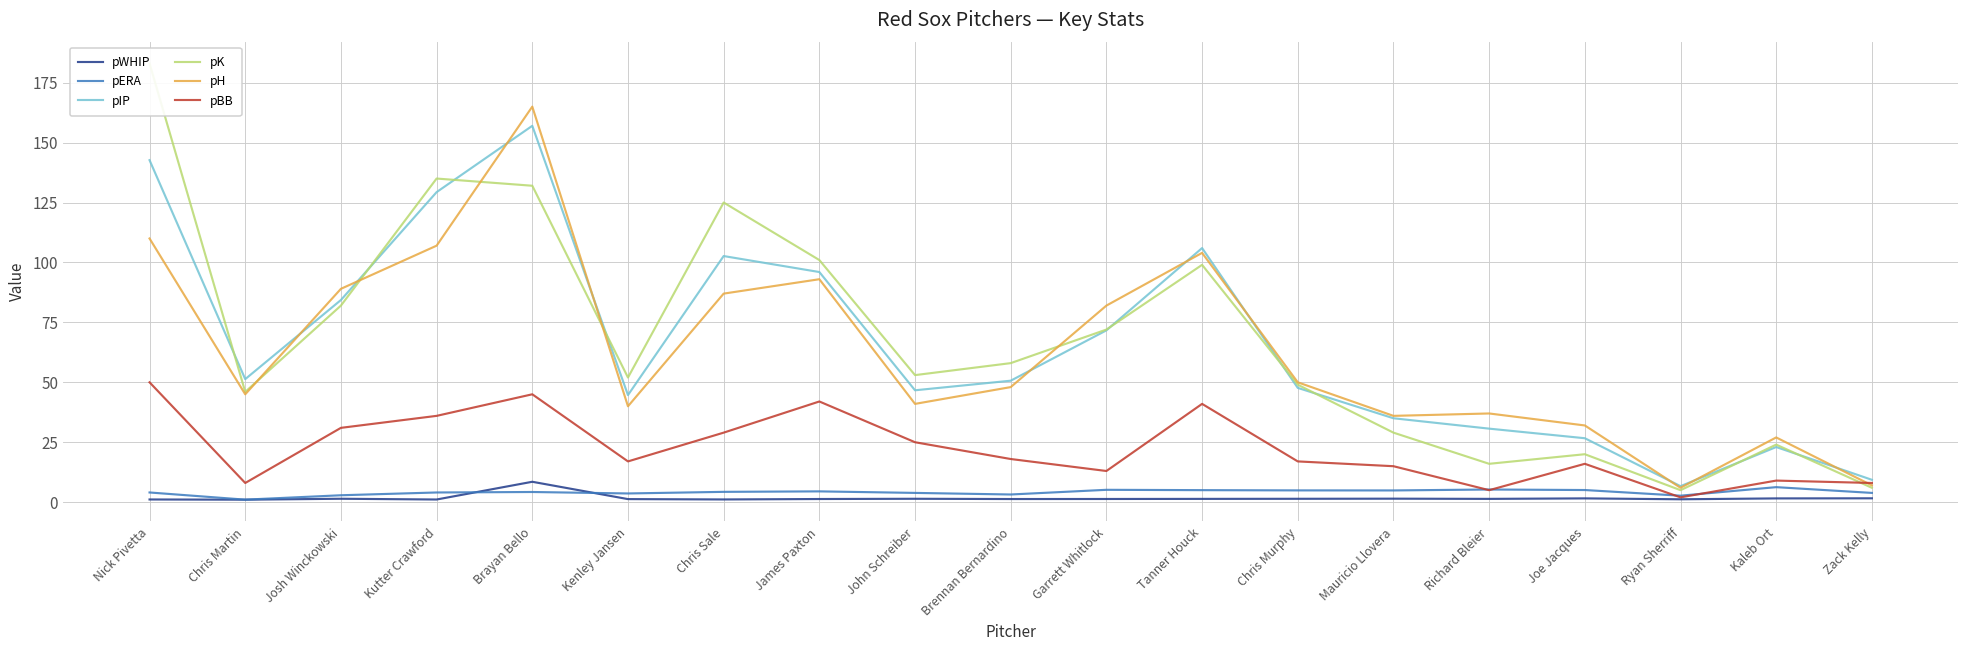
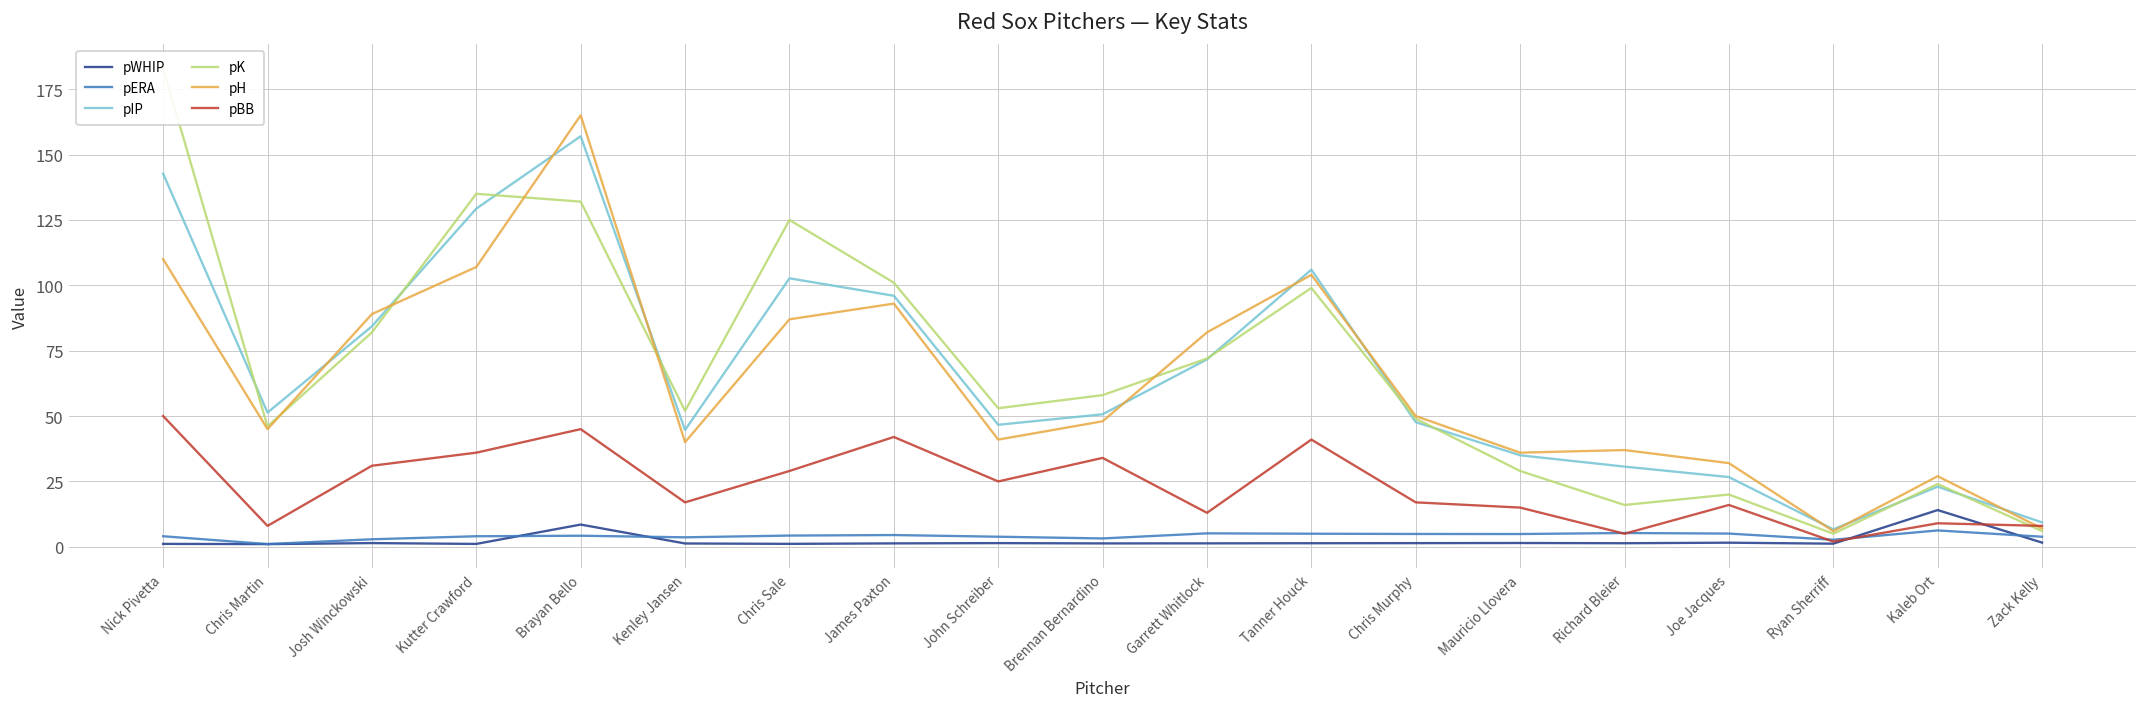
  {
    "pWHIP": {
      "Nick Pivetta": 1,
      "Josh Winckowski": 1,
      "Kutter Crawford": 1,
      "Brayan Bello": 9,
      "Kenley Jansen": 1,
      "Chris Sale": 1,
      "James Paxton": 1,
      "John Schreiber": 1,
      "Brennan Bernardino": 1,
      "Garrett Whitlock": 1,
      "Tanner Houck": 1,
      "Chris Murphy": 1,
      "Mauricio Llovera": 1,
      "Richard Bleier": 1,
      "Joe Jacques": 2,
-     "Kaleb Ort": 2,
+     "Kaleb Ort": 14,
      "Zack Kelly": 2
    },
    "pERA": {
      "Nick Pivetta": 4,
      "Josh Winckowski": 3,
      "Kutter Crawford": 4,
      "Brayan Bello": 4,
      "Kenley Jansen": 4,
      "Chris Sale": 4,
      "James Paxton": 5,
      "John Schreiber": 4,
      "Brennan Bernardino": 3,
      "Garrett Whitlock": 5,
      "Tanner Houck": 5,
      "Chris Murphy": 5,
      "Mauricio Llovera": 5,
      "Joe Jacques": 5,
      "Kaleb Ort": 6,
      "Zack Kelly": 4
    },
    "pIP": {
      "Nick Pivetta": 143,
      "Chris Martin": 51,
      "Josh Winckowski": 84,
      "Kutter Crawford": 129,
      "Brayan Bello": 157,
      "Kenley Jansen": 45,
      "Chris Sale": 103,
      "James Paxton": 96,
      "John Schreiber": 47,
      "Brennan Bernardino": 51,
      "Tanner Houck": 106,
      "Chris Murphy": 48,
      "Richard Bleier": 31,
      "Joe Jacques": 27,
      "Zack Kelly": 9
    },
    "pK": {
      "Josh Winckowski": 82,
      "Kutter Crawford": 135,
      "Brayan Bello": 132,
      "Kenley Jansen": 52,
      "Chris Sale": 125,
      "James Paxton": 101,
      "John Schreiber": 53,
      "Brennan Bernardino": 58,
      "Tanner Houck": 99,
      "Mauricio Llovera": 29,
      "Richard Bleier": 16,
      "Joe Jacques": 20
    },
    "pH": {
      "Nick Pivetta": 110,
      "Josh Winckowski": 89,
      "Kutter Crawford": 107,
      "Brayan Bello": 165,
      "Kenley Jansen": 40,
      "Chris Sale": 87,
      "James Paxton": 93,
      "John Schreiber": 41,
      "Brennan Bernardino": 48,
      "Garrett Whitlock": 82,
      "Tanner Houck": 104,
      "Richard Bleier": 37,
      "Joe Jacques": 32,
      "Kaleb Ort": 27
    },
    "pBB": {
      "Nick Pivetta": 50,
      "Chris Martin": 8,
      "Josh Winckowski": 31,
      "Kutter Crawford": 36,
      "Brayan Bello": 45,
      "Kenley Jansen": 17,
      "Chris Sale": 29,
      "James Paxton": 42,
      "John Schreiber": 25,
-     "Brennan Bernardino": 18,
+     "Brennan Bernardino": 34,
      "Garrett Whitlock": 13,
      "Tanner Houck": 41,
      "Chris Murphy": 17,
      "Mauricio Llovera": 15,
      "Joe Jacques": 16,
      "Kaleb Ort": 9
    }
  }
